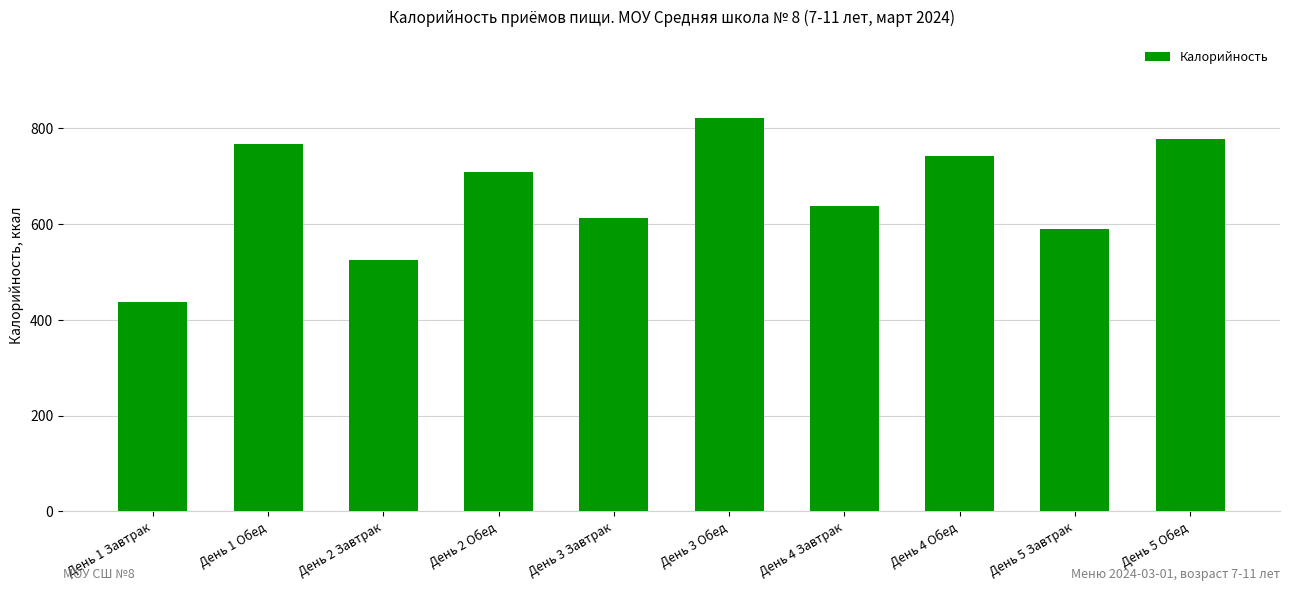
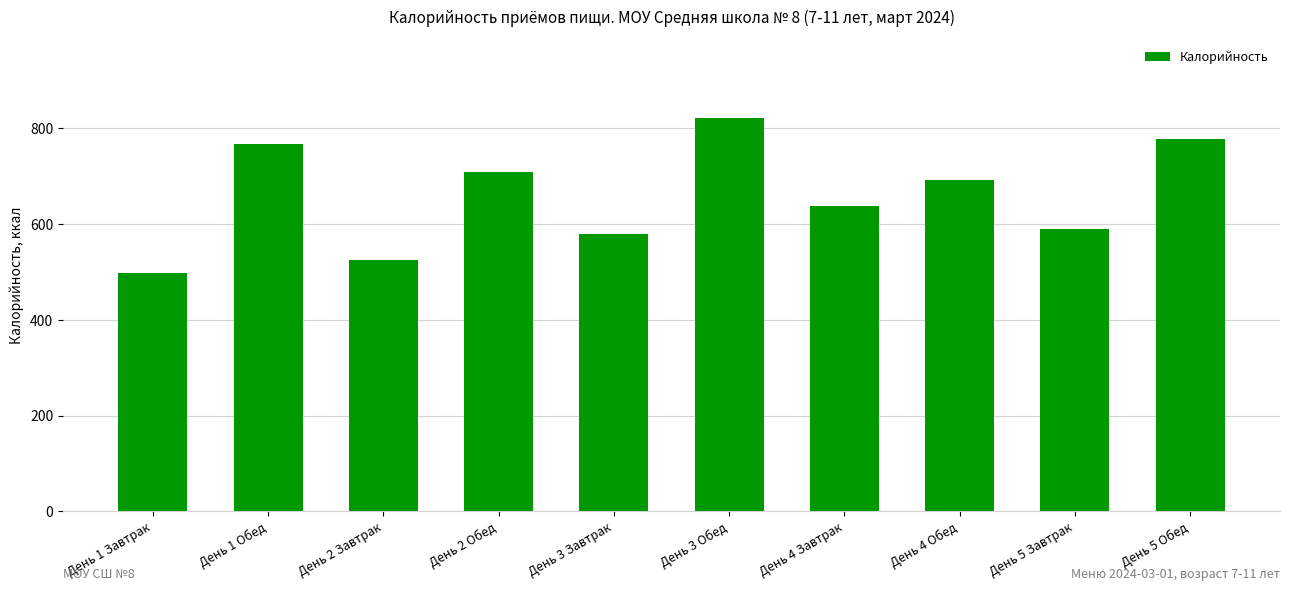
  {
-   "День 1 Завтрак": 440,
+   "День 1 Завтрак": 500,
    "День 1 Обед": 770,
    "День 2 Завтрак": 520,
    "День 2 Обед": 710,
-   "День 3 Завтрак": 610,
+   "День 3 Завтрак": 580,
    "День 3 Обед": 820,
    "День 4 Завтрак": 640,
-   "День 4 Обед": 740,
+   "День 4 Обед": 690,
    "День 5 Завтрак": 590,
    "День 5 Обед": 780
  }
